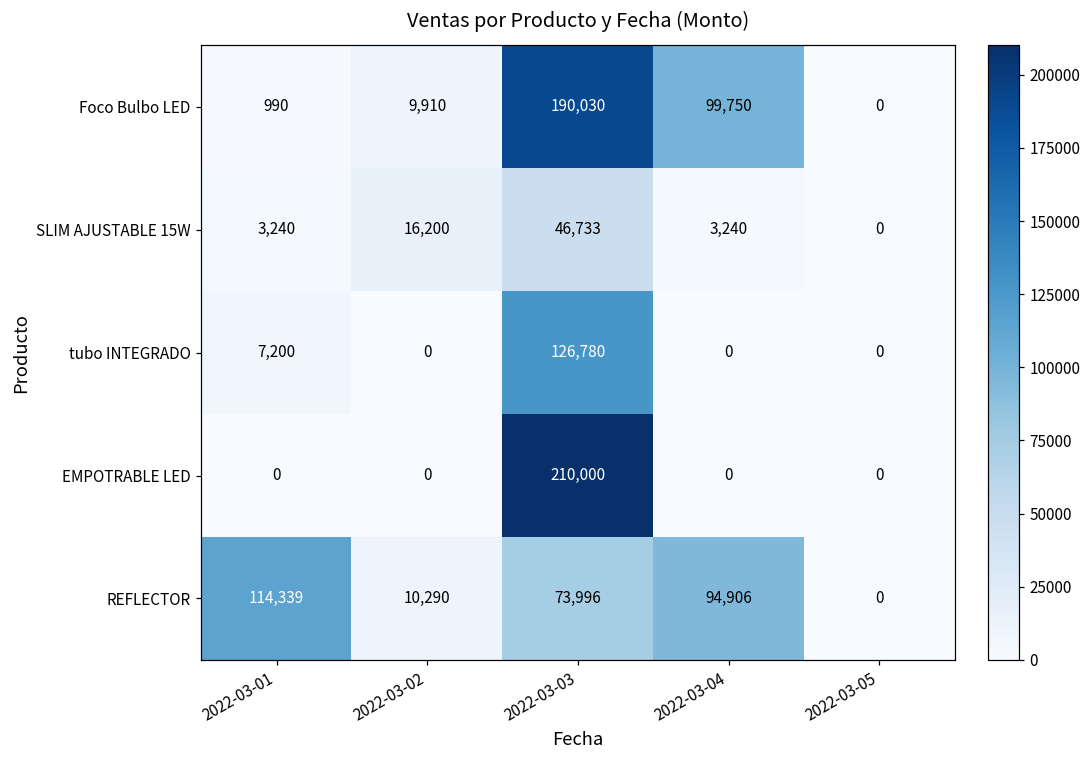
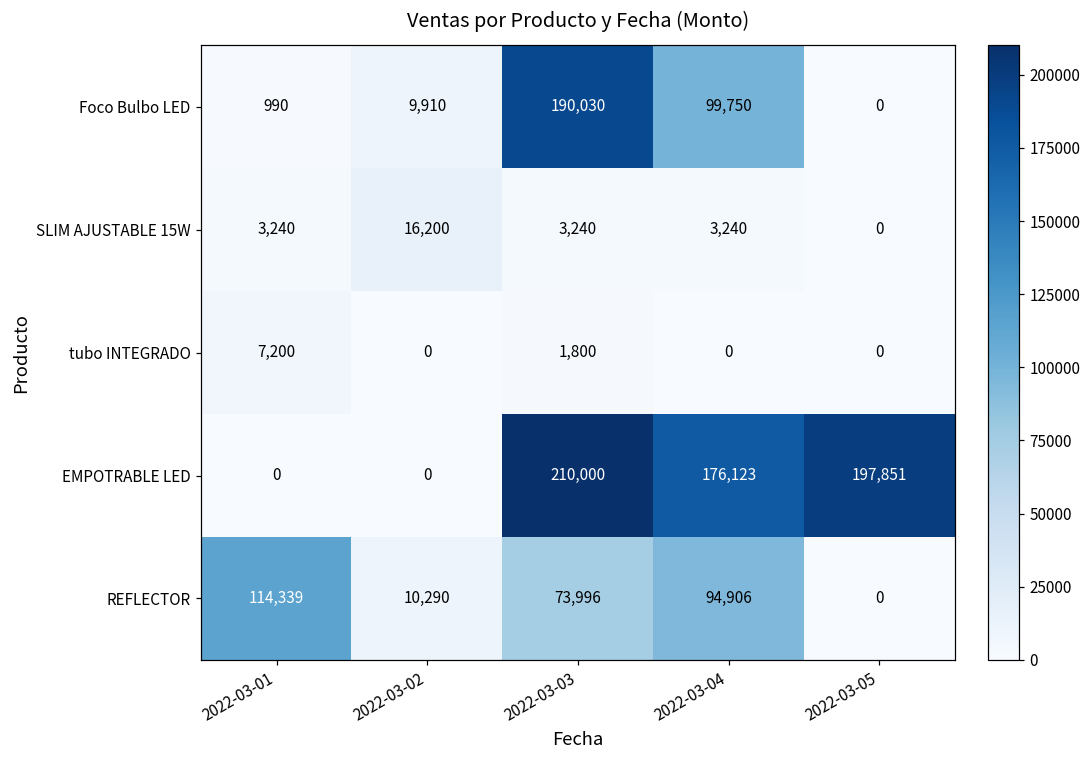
  {
    "Foco Bulbo LED": {
      "2022-03-01": "990",
      "2022-03-02": "9,910",
      "2022-03-03": "190,030",
      "2022-03-04": "99,750",
      "2022-03-05": "0"
    },
    "SLIM AJUSTABLE 15W": {
      "2022-03-01": "3,240",
      "2022-03-02": "16,200",
-     "2022-03-03": "46,733",
+     "2022-03-03": "3,240",
      "2022-03-04": "3,240",
      "2022-03-05": "0"
    },
    "tubo INTEGRADO": {
      "2022-03-01": "7,200",
      "2022-03-02": "0",
-     "2022-03-03": "126,780",
+     "2022-03-03": "1,800",
      "2022-03-04": "0",
      "2022-03-05": "0"
    },
    "EMPOTRABLE LED": {
      "2022-03-01": "0",
      "2022-03-02": "0",
      "2022-03-03": "210,000",
-     "2022-03-04": "0",
-     "2022-03-05": "0"
+     "2022-03-04": "176,123",
+     "2022-03-05": "197,851"
    },
    "REFLECTOR": {
      "2022-03-01": "114,339",
      "2022-03-02": "10,290",
      "2022-03-03": "73,996",
      "2022-03-04": "94,906",
      "2022-03-05": "0"
    }
  }
